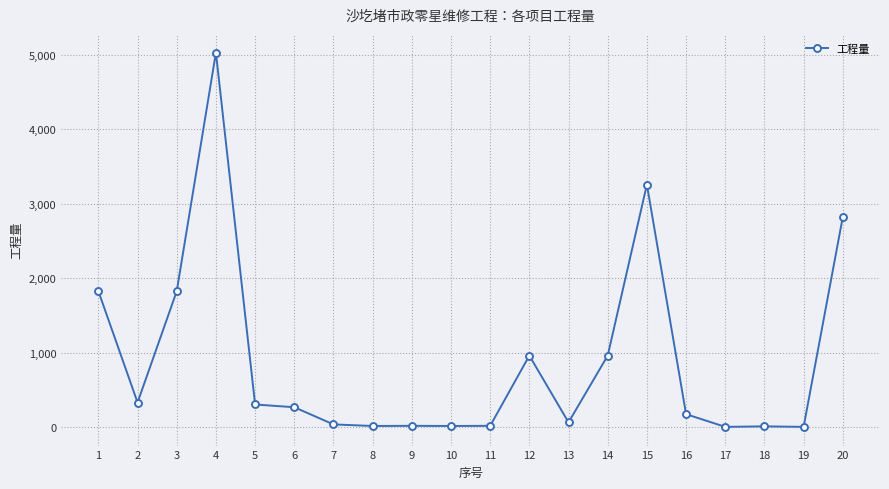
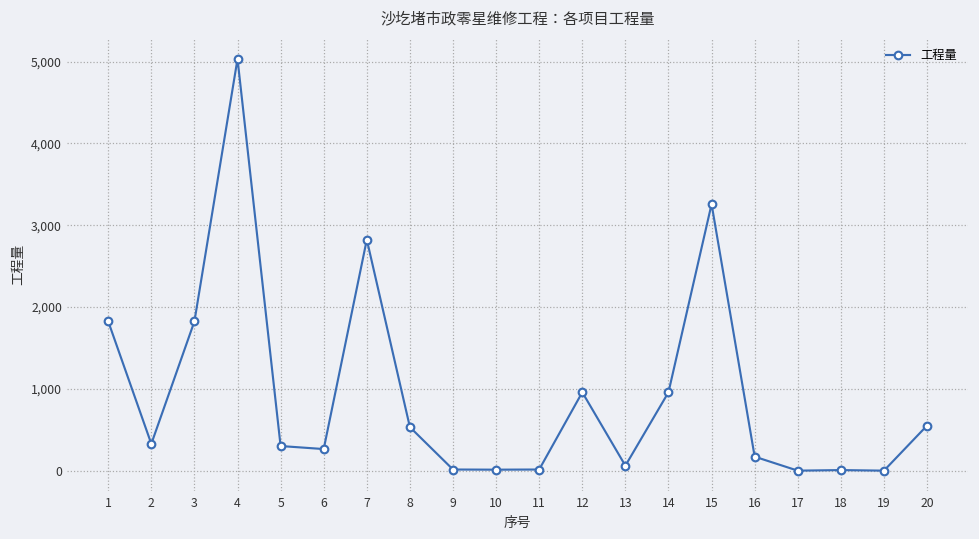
  {
    "1": "1,800",
    "2": "300",
    "3": "1,800",
    "4": "5,000",
    "5": "300",
    "6": "300",
-   "7": "0",
-   "8": "0",
+   "7": "2,800",
+   "8": "500",
    "9": "0",
    "10": "0",
    "11": "0",
    "12": "1,000",
    "13": "100",
    "14": "1,000",
    "15": "3,300",
    "16": "200",
    "17": "0",
    "18": "0",
    "19": "0",
-   "20": "2,800"
+   "20": "600"
  }
